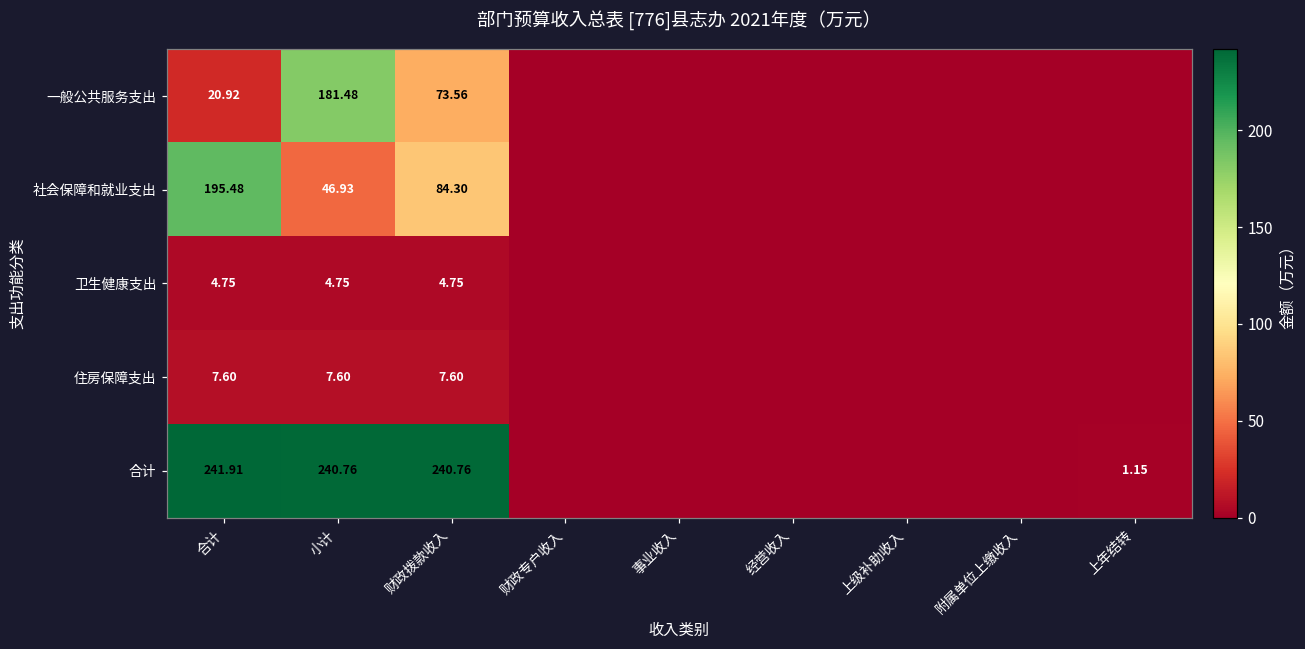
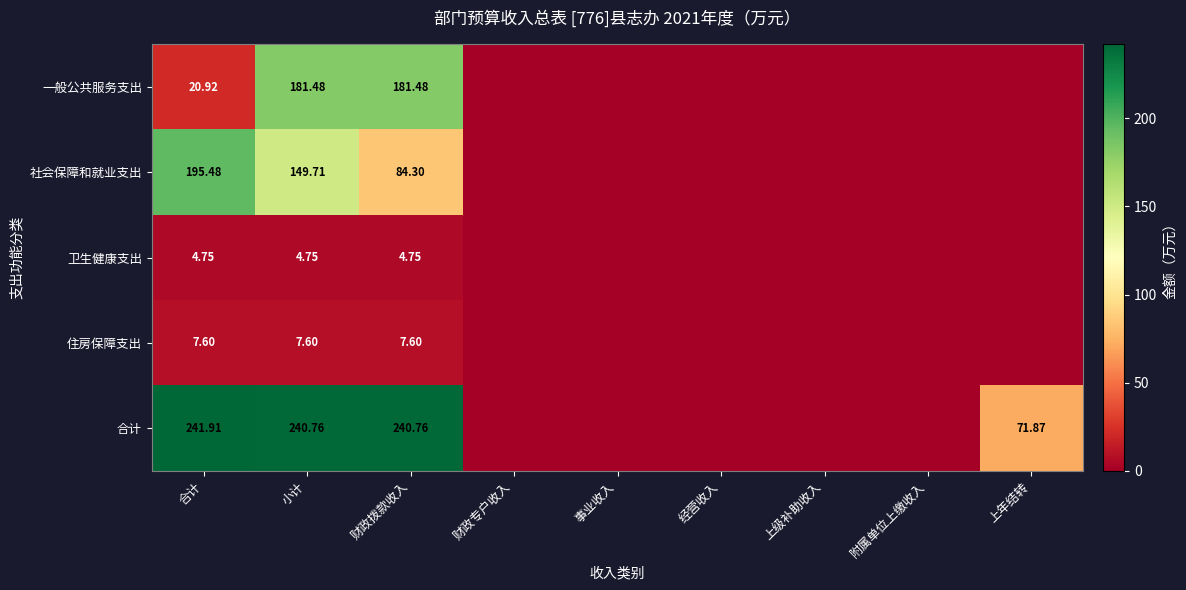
  {
    "一般公共服务支出": {
      "合计": 20.92,
      "小计": 181.48,
-     "财政拨款收入": 73.56
+     "财政拨款收入": 181.48
    },
    "社会保障和就业支出": {
      "合计": 195.48,
-     "小计": 46.93,
+     "小计": 149.71,
      "财政拨款收入": 84.30
    },
    "卫生健康支出": {
      "合计": 4.75,
      "小计": 4.75,
      "财政拨款收入": 4.75
    },
    "住房保障支出": {
      "合计": 7.60,
      "小计": 7.60,
      "财政拨款收入": 7.60
    },
    "合计": {
      "合计": 241.91,
      "小计": 240.76,
      "财政拨款收入": 240.76,
-     "上年结转": 1.15
+     "上年结转": 71.87
    }
  }
